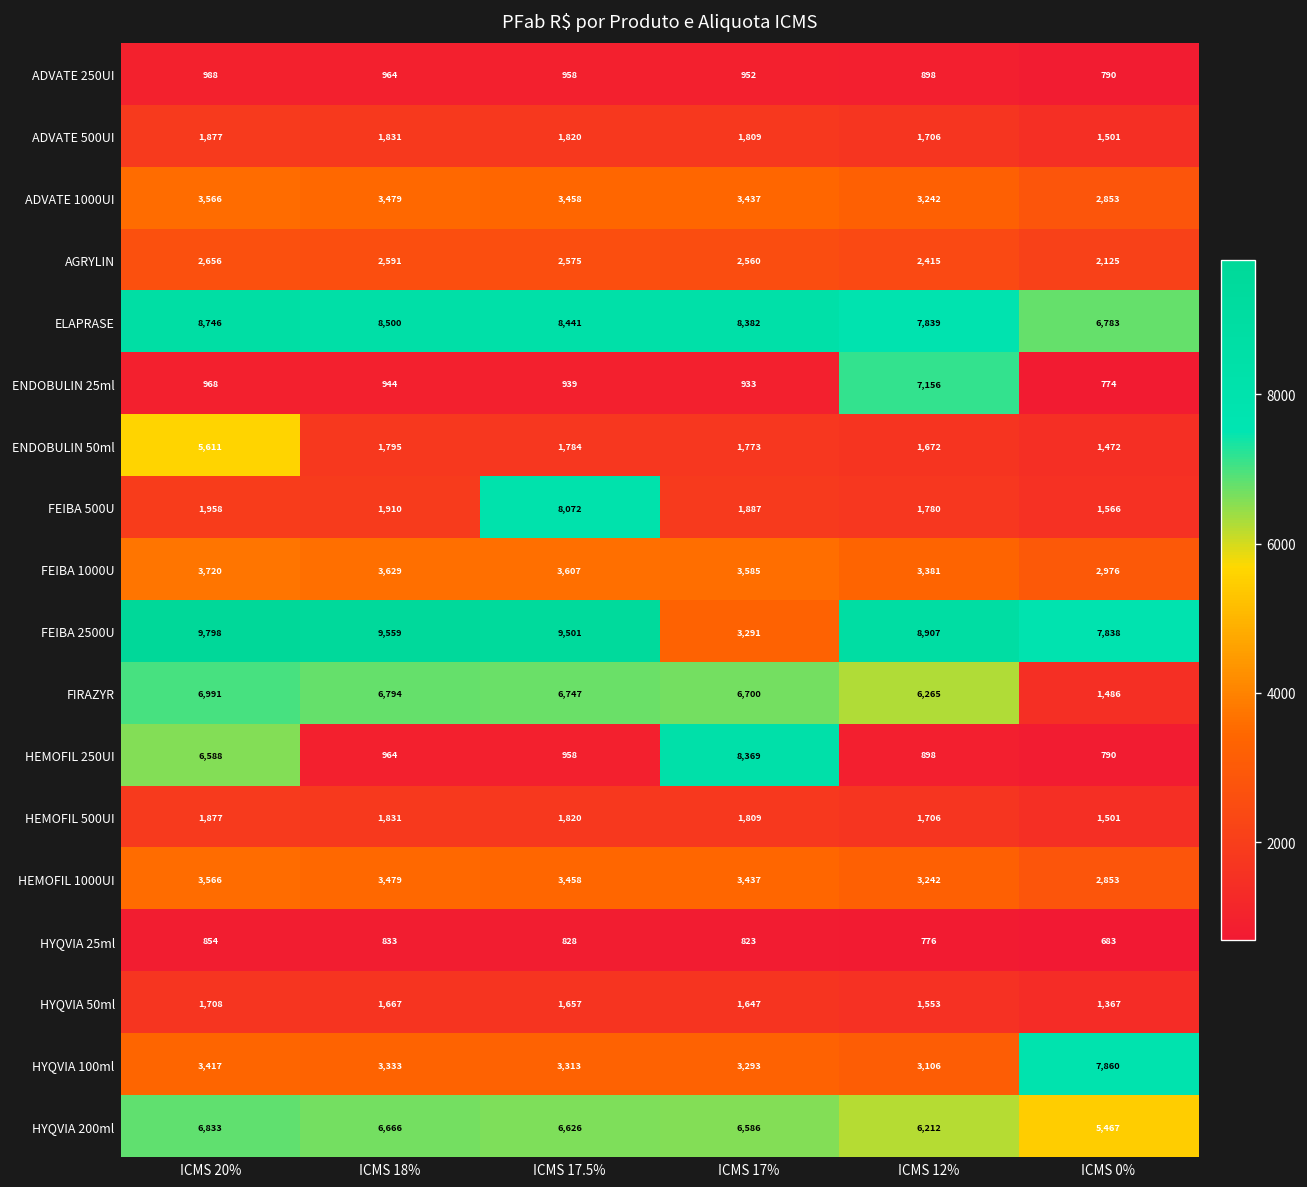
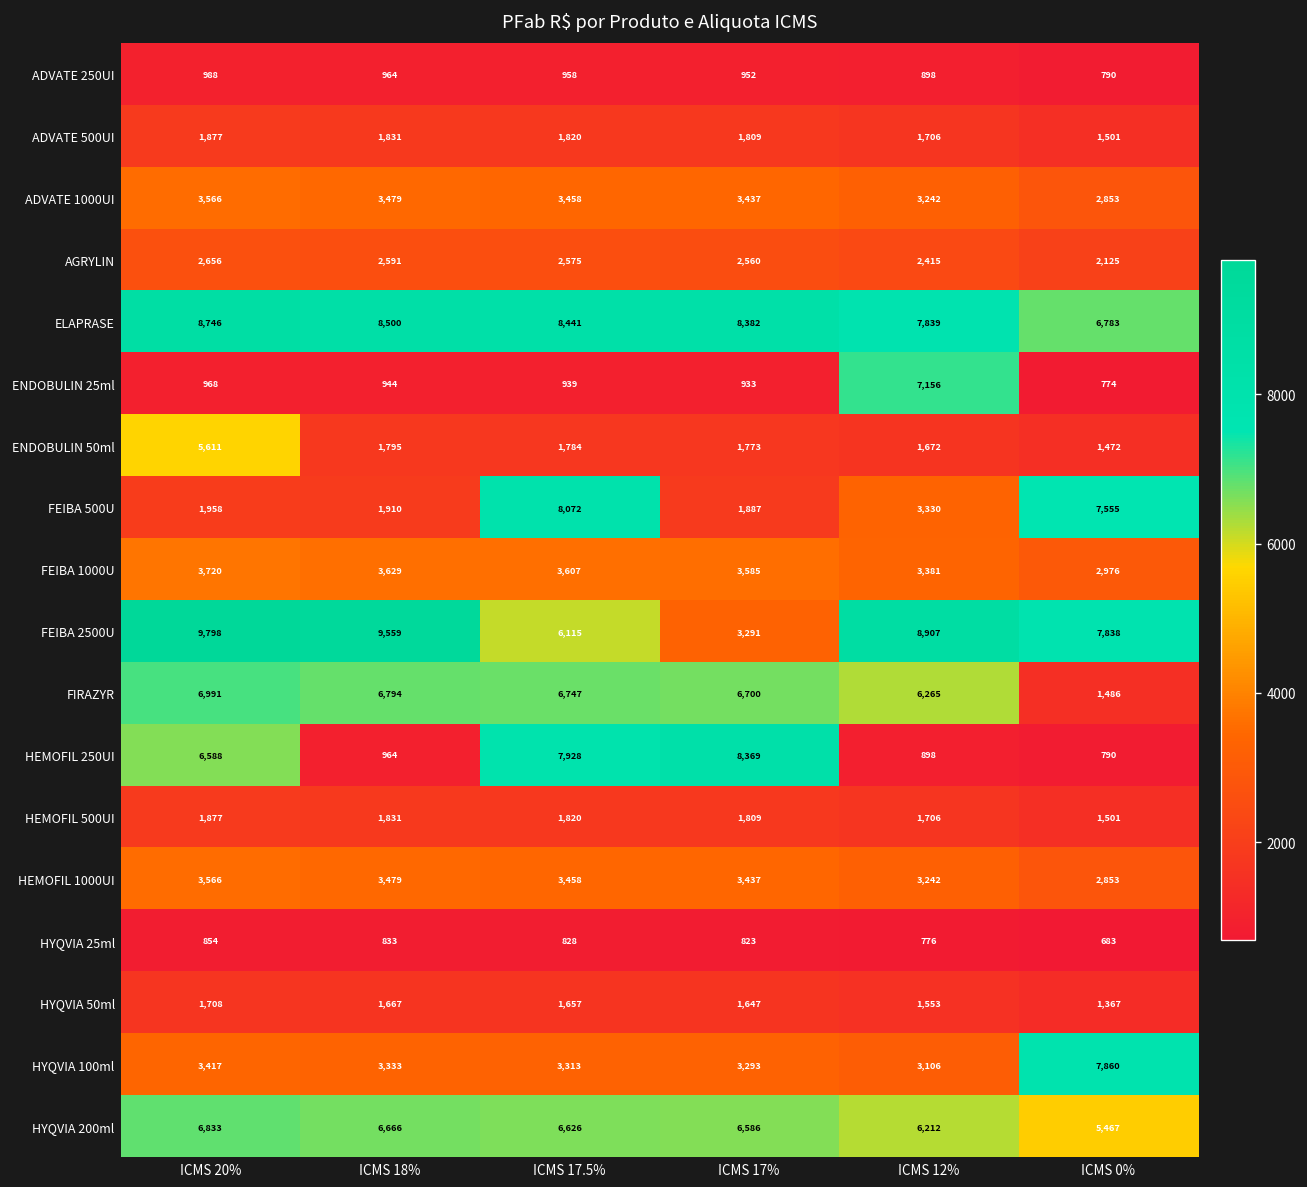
  {
    "ADVATE 250UI": {
      "ICMS 20%": "988",
      "ICMS 18%": "964",
      "ICMS 17.5%": "958",
      "ICMS 17%": "952",
      "ICMS 12%": "898",
      "ICMS 0%": "790"
    },
    "ADVATE 500UI": {
      "ICMS 20%": "1,877",
      "ICMS 18%": "1,831",
      "ICMS 17.5%": "1,820",
      "ICMS 17%": "1,809",
      "ICMS 12%": "1,706",
      "ICMS 0%": "1,501"
    },
    "ADVATE 1000UI": {
      "ICMS 20%": "3,566",
      "ICMS 18%": "3,479",
      "ICMS 17.5%": "3,458",
      "ICMS 17%": "3,437",
      "ICMS 12%": "3,242",
      "ICMS 0%": "2,853"
    },
    "AGRYLIN": {
      "ICMS 20%": "2,656",
      "ICMS 18%": "2,591",
      "ICMS 17.5%": "2,575",
      "ICMS 17%": "2,560",
      "ICMS 12%": "2,415",
      "ICMS 0%": "2,125"
    },
    "ELAPRASE": {
      "ICMS 20%": "8,746",
      "ICMS 18%": "8,500",
      "ICMS 17.5%": "8,441",
      "ICMS 17%": "8,382",
      "ICMS 12%": "7,839",
      "ICMS 0%": "6,783"
    },
    "ENDOBULIN 25ml": {
      "ICMS 20%": "968",
      "ICMS 18%": "944",
      "ICMS 17.5%": "939",
      "ICMS 17%": "933",
      "ICMS 12%": "7,156",
      "ICMS 0%": "774"
    },
    "ENDOBULIN 50ml": {
      "ICMS 20%": "5,611",
      "ICMS 18%": "1,795",
      "ICMS 17.5%": "1,784",
      "ICMS 17%": "1,773",
      "ICMS 12%": "1,672",
      "ICMS 0%": "1,472"
    },
    "FEIBA 500U": {
      "ICMS 20%": "1,958",
      "ICMS 18%": "1,910",
      "ICMS 17.5%": "8,072",
      "ICMS 17%": "1,887",
-     "ICMS 12%": "1,780",
-     "ICMS 0%": "1,566"
+     "ICMS 12%": "3,330",
+     "ICMS 0%": "7,555"
    },
    "FEIBA 1000U": {
      "ICMS 20%": "3,720",
      "ICMS 18%": "3,629",
      "ICMS 17.5%": "3,607",
      "ICMS 17%": "3,585",
      "ICMS 12%": "3,381",
      "ICMS 0%": "2,976"
    },
    "FEIBA 2500U": {
      "ICMS 20%": "9,798",
      "ICMS 18%": "9,559",
-     "ICMS 17.5%": "9,501",
+     "ICMS 17.5%": "6,115",
      "ICMS 17%": "3,291",
      "ICMS 12%": "8,907",
      "ICMS 0%": "7,838"
    },
    "FIRAZYR": {
      "ICMS 20%": "6,991",
      "ICMS 18%": "6,794",
      "ICMS 17.5%": "6,747",
      "ICMS 17%": "6,700",
      "ICMS 12%": "6,265",
      "ICMS 0%": "1,486"
    },
    "HEMOFIL 250UI": {
      "ICMS 20%": "6,588",
      "ICMS 18%": "964",
-     "ICMS 17.5%": "958",
+     "ICMS 17.5%": "7,928",
      "ICMS 17%": "8,369",
      "ICMS 12%": "898",
      "ICMS 0%": "790"
    },
    "HEMOFIL 500UI": {
      "ICMS 20%": "1,877",
      "ICMS 18%": "1,831",
      "ICMS 17.5%": "1,820",
      "ICMS 17%": "1,809",
      "ICMS 12%": "1,706",
      "ICMS 0%": "1,501"
    },
    "HEMOFIL 1000UI": {
      "ICMS 20%": "3,566",
      "ICMS 18%": "3,479",
      "ICMS 17.5%": "3,458",
      "ICMS 17%": "3,437",
      "ICMS 12%": "3,242",
      "ICMS 0%": "2,853"
    },
    "HYQVIA 25ml": {
      "ICMS 20%": "854",
      "ICMS 18%": "833",
      "ICMS 17.5%": "828",
      "ICMS 17%": "823",
      "ICMS 12%": "776",
      "ICMS 0%": "683"
    },
    "HYQVIA 50ml": {
      "ICMS 20%": "1,708",
      "ICMS 18%": "1,667",
      "ICMS 17.5%": "1,657",
      "ICMS 17%": "1,647",
      "ICMS 12%": "1,553",
      "ICMS 0%": "1,367"
    },
    "HYQVIA 100ml": {
      "ICMS 20%": "3,417",
      "ICMS 18%": "3,333",
      "ICMS 17.5%": "3,313",
      "ICMS 17%": "3,293",
      "ICMS 12%": "3,106",
      "ICMS 0%": "7,860"
    },
    "HYQVIA 200ml": {
      "ICMS 20%": "6,833",
      "ICMS 18%": "6,666",
      "ICMS 17.5%": "6,626",
      "ICMS 17%": "6,586",
      "ICMS 12%": "6,212",
      "ICMS 0%": "5,467"
    }
  }
